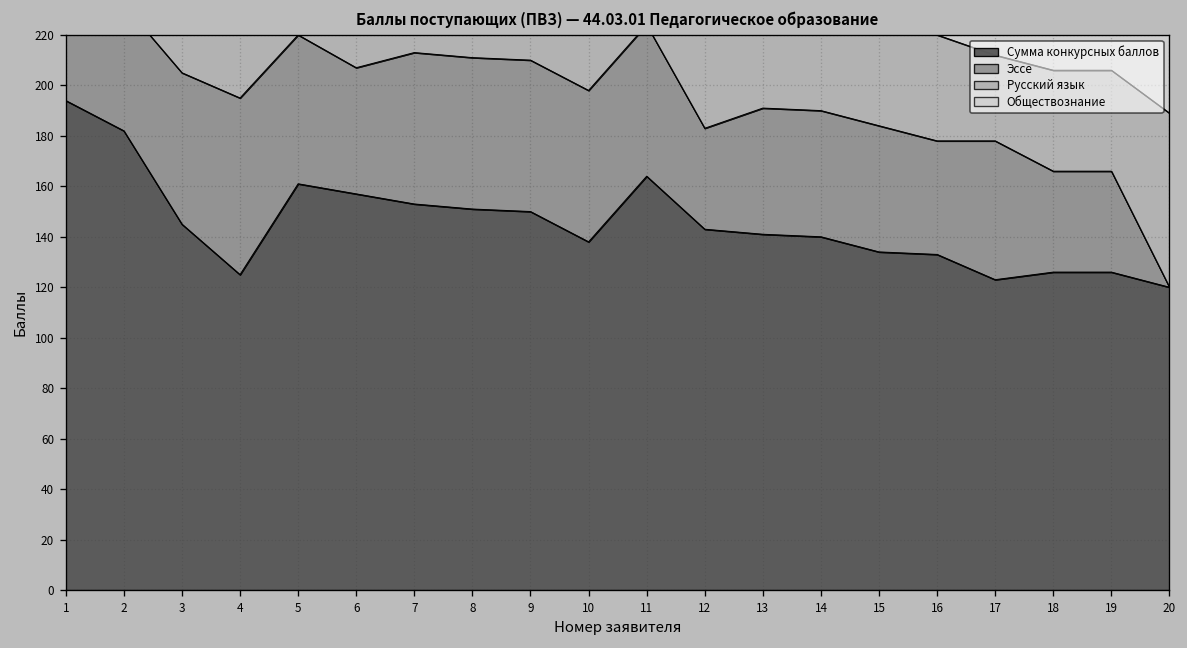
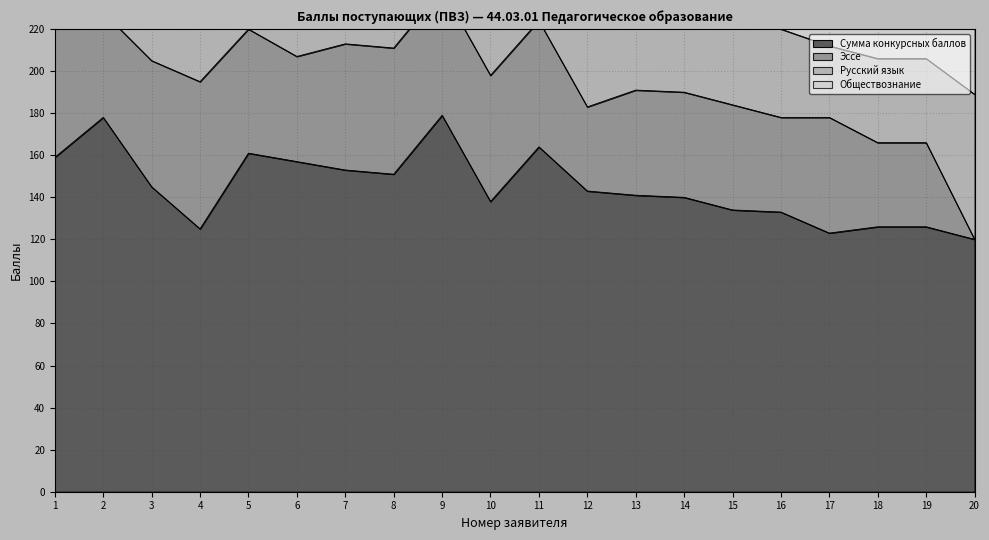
  {
    "Сумма конкурсных баллов": {
-     "1": 194,
-     "2": 182,
+     "1": 159,
+     "2": 178,
      "3": 145,
      "4": 125,
      "5": 161,
      "6": 157,
      "7": 153,
      "8": 151,
-     "9": 150,
+     "9": 179,
      "10": 138,
      "11": 164,
      "12": 143,
      "13": 141,
      "14": 140,
      "15": 134,
      "16": 133,
      "17": 123,
      "18": 126,
      "19": 126
    }
  }
